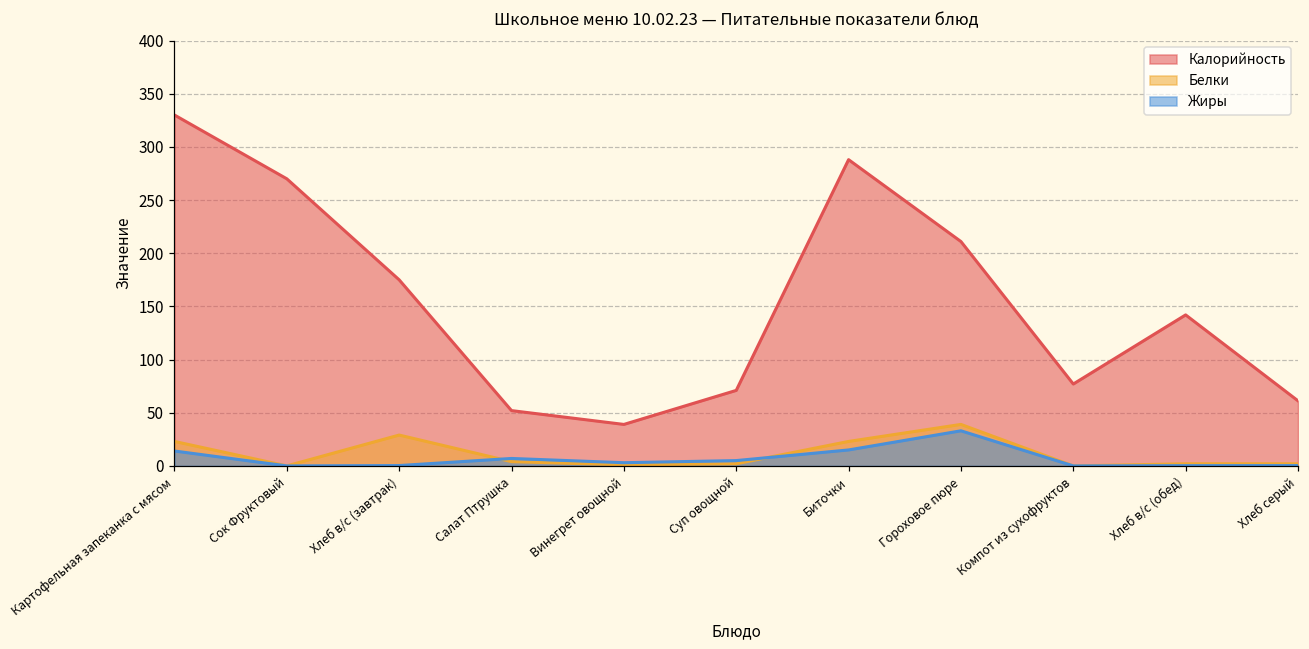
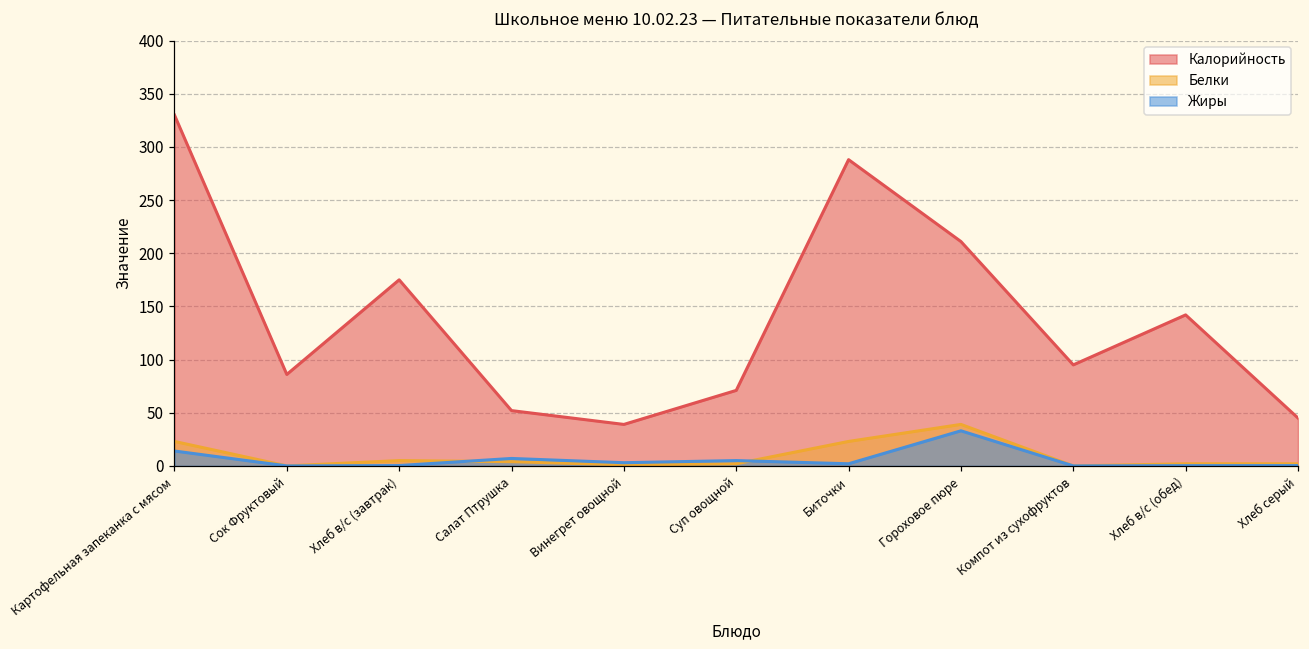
  {
    "Калорийность": {
      "Картофельная запеканка с мясом": 330,
-     "Сок Фруктовый": 270,
+     "Сок Фруктовый": 90,
      "Хлеб в/с (завтрак)": 180,
      "Салат Птрушка": 50,
      "Винегрет овощной": 40,
      "Суп овощной": 70,
      "Биточки": 290,
      "Гороховое пюре": 210,
-     "Компот из сухофруктов": 80,
+     "Компот из сухофруктов": 100,
      "Хлеб в/с (обед)": 140,
-     "Хлеб серый": 60
+     "Хлеб серый": 50
    },
    "Белки": {
      "Картофельная запеканка с мясом": 20,
-     "Хлеб в/с (завтрак)": 30,
+     "Хлеб в/с (завтрак)": 10,
      "Салат Птрушка": 0,
      "Суп овощной": 0,
      "Биточки": 20,
      "Гороховое пюре": 40
    },
    "Жиры": {
      "Картофельная запеканка с мясом": 10,
      "Хлеб в/с (завтрак)": 0,
      "Салат Птрушка": 10,
      "Суп овощной": 10,
-     "Биточки": 20,
+     "Биточки": 0,
      "Гороховое пюре": 30
    }
  }
